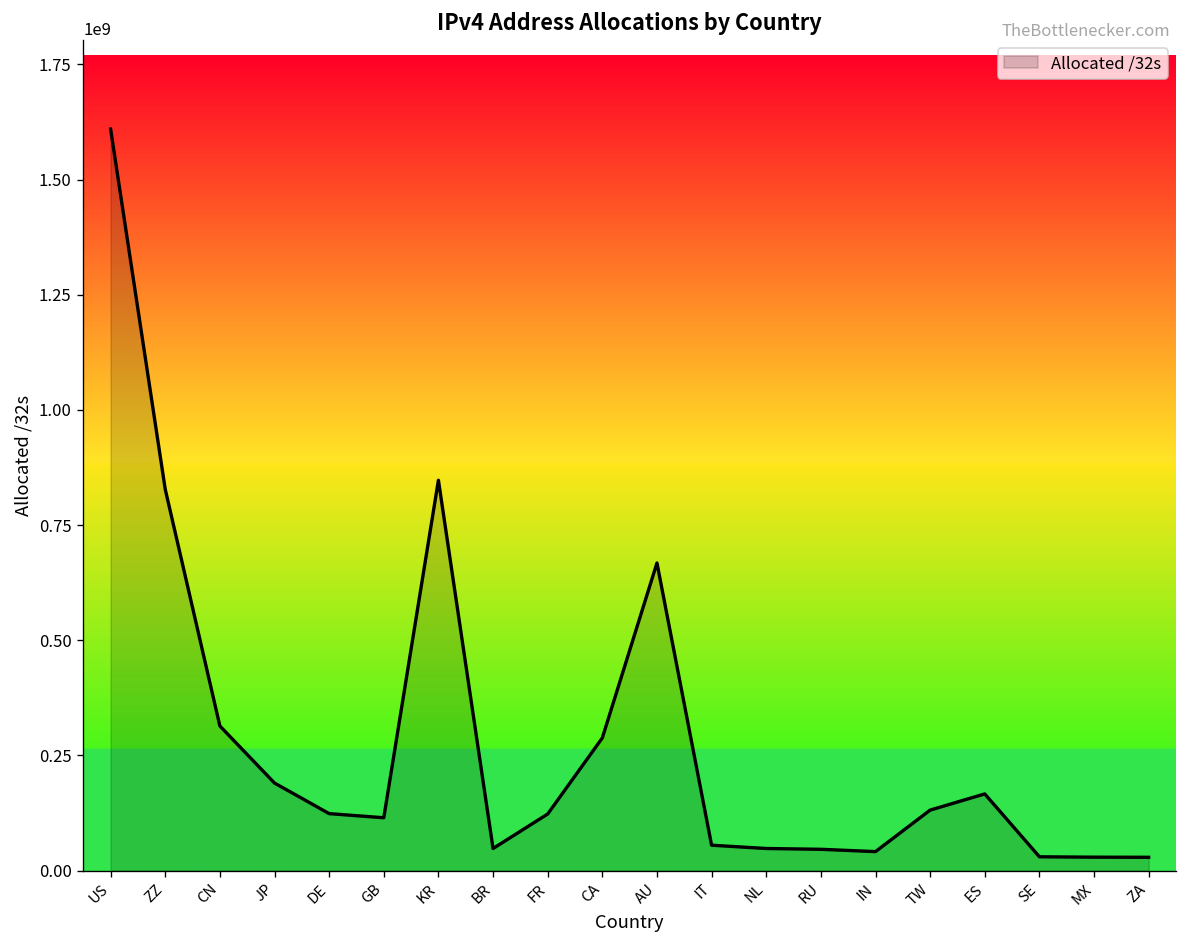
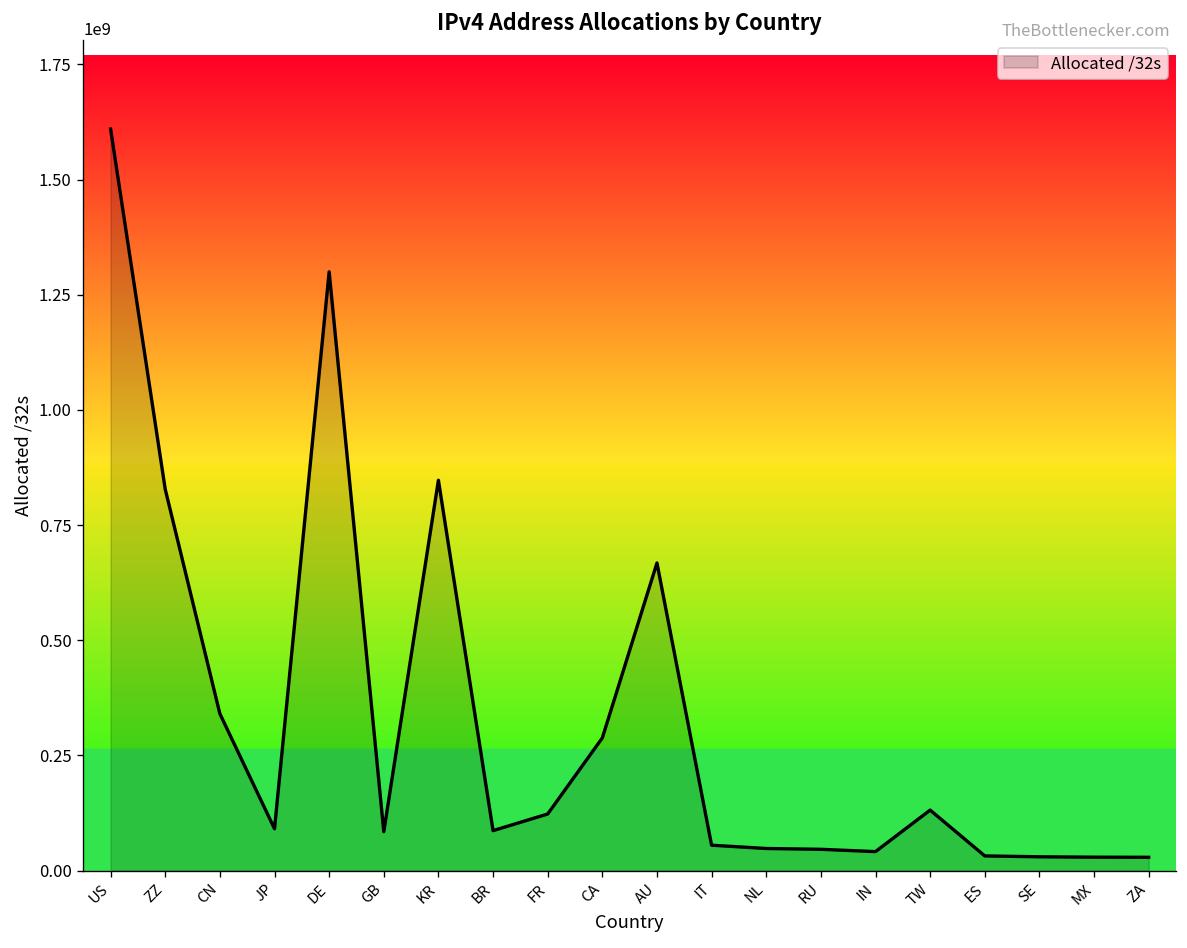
  {
    "US": 1610000000,
    "ZZ": 830000000,
-   "CN": 310000000,
-   "JP": 190000000,
-   "DE": 120000000,
-   "GB": 110000000,
+   "CN": 340000000,
+   "JP": 90000000,
+   "DE": 1300000000,
+   "GB": 80000000,
    "KR": 850000000,
-   "BR": 50000000,
+   "BR": 90000000,
    "FR": 120000000,
    "CA": 290000000,
    "AU": 670000000,
    "IT": 60000000,
    "NL": 50000000,
    "RU": 50000000,
    "IN": 40000000,
    "TW": 130000000,
-   "ES": 170000000,
+   "ES": 30000000,
    "SE": 30000000,
    "MX": 30000000,
    "ZA": 30000000
  }
